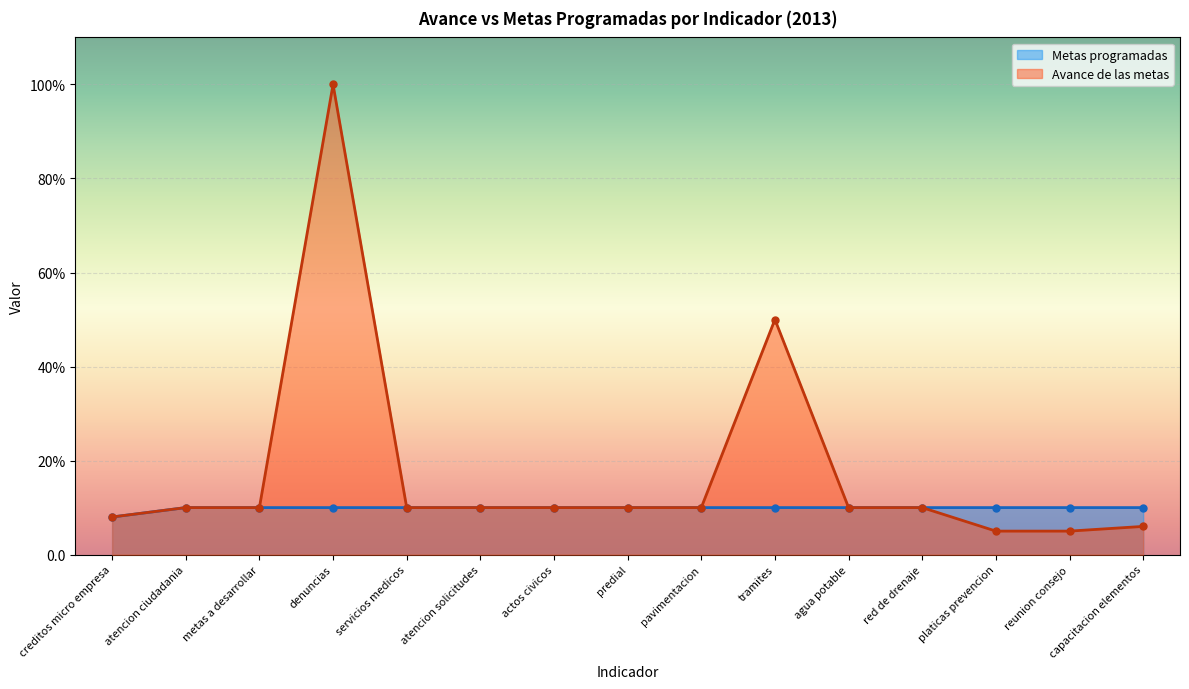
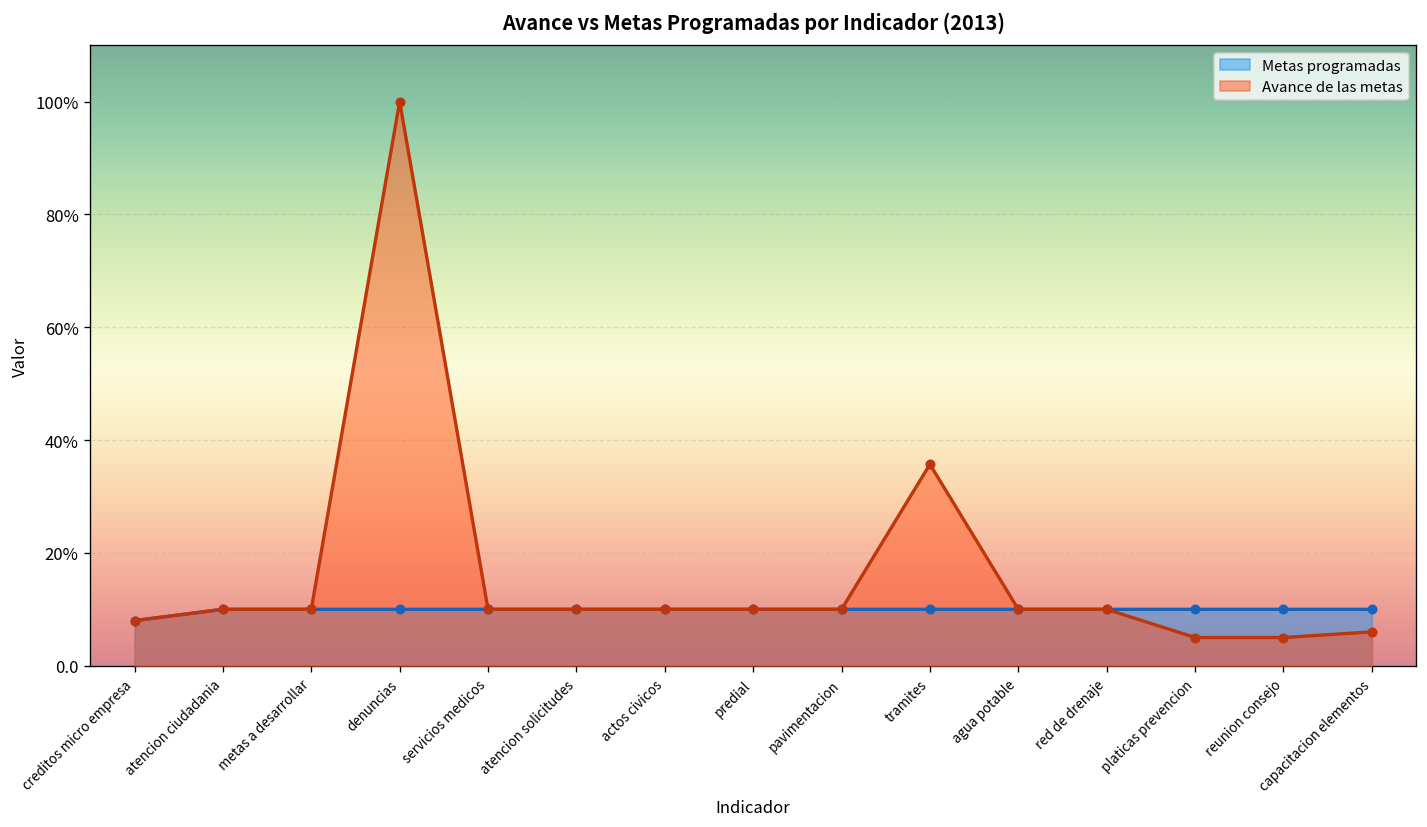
  {
    "Metas programadas": {
      "denuncias": "10%",
      "tramites": "10%",
      "platicas prevencion": "10%",
      "reunion consejo": "10%",
      "capacitacion elementos": "10%"
    },
    "Avance de las metas": {
      "denuncias": "100%",
-     "tramites": "50%",
+     "tramites": "36%",
      "platicas prevencion": "5%",
      "reunion consejo": "5%",
      "capacitacion elementos": "6%"
    }
  }
